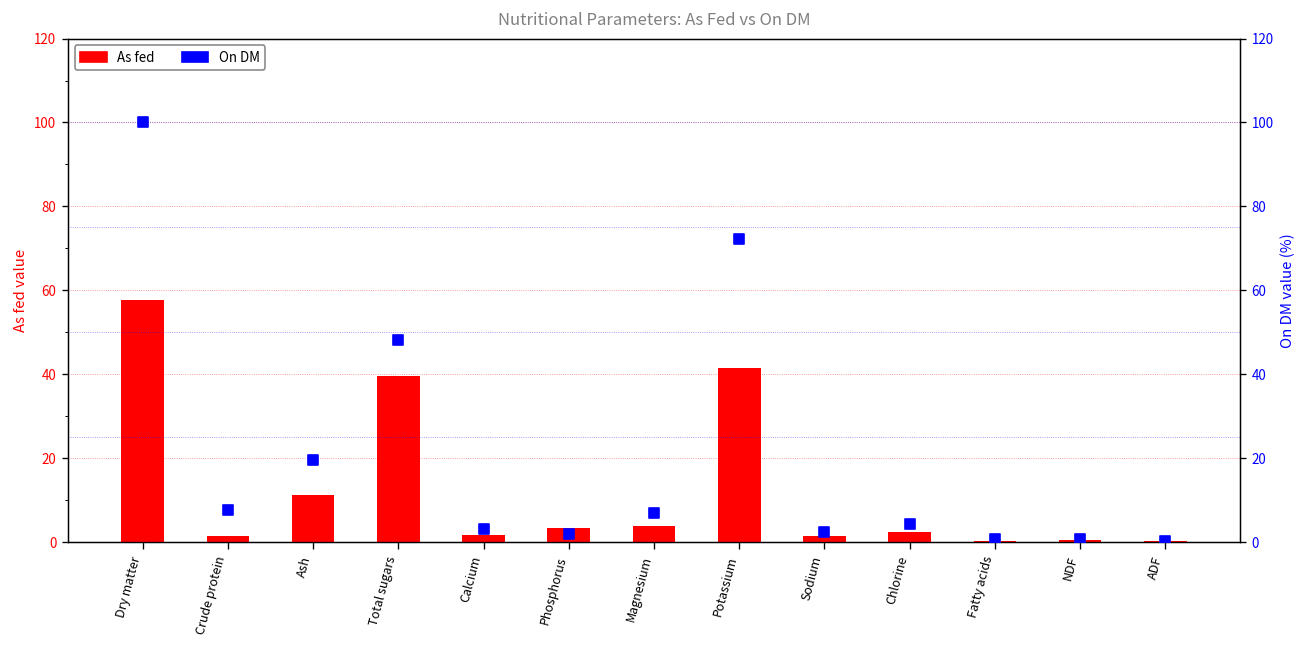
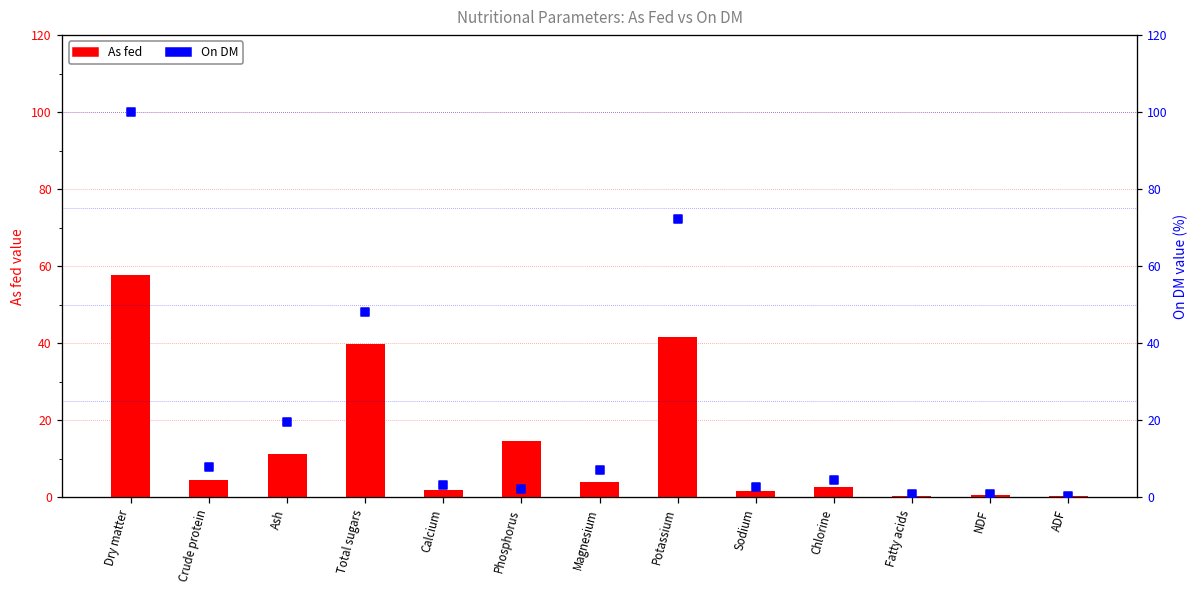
  {
    "As fed": {
      "Dry matter": 58,
-     "Crude protein": 2,
+     "Crude protein": 4,
      "Ash": 11,
      "Total sugars": 40,
      "Calcium": 2,
-     "Phosphorus": 3,
+     "Phosphorus": 15,
      "Magnesium": 4,
      "Potassium": 42,
      "Sodium": 1,
      "Chlorine": 3
    }
  }
